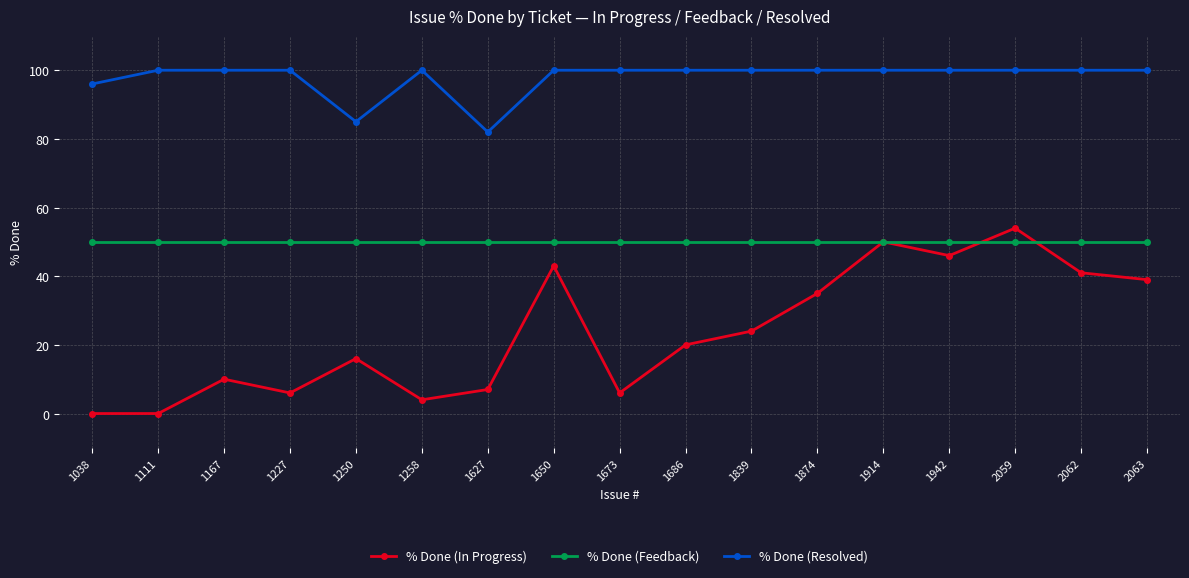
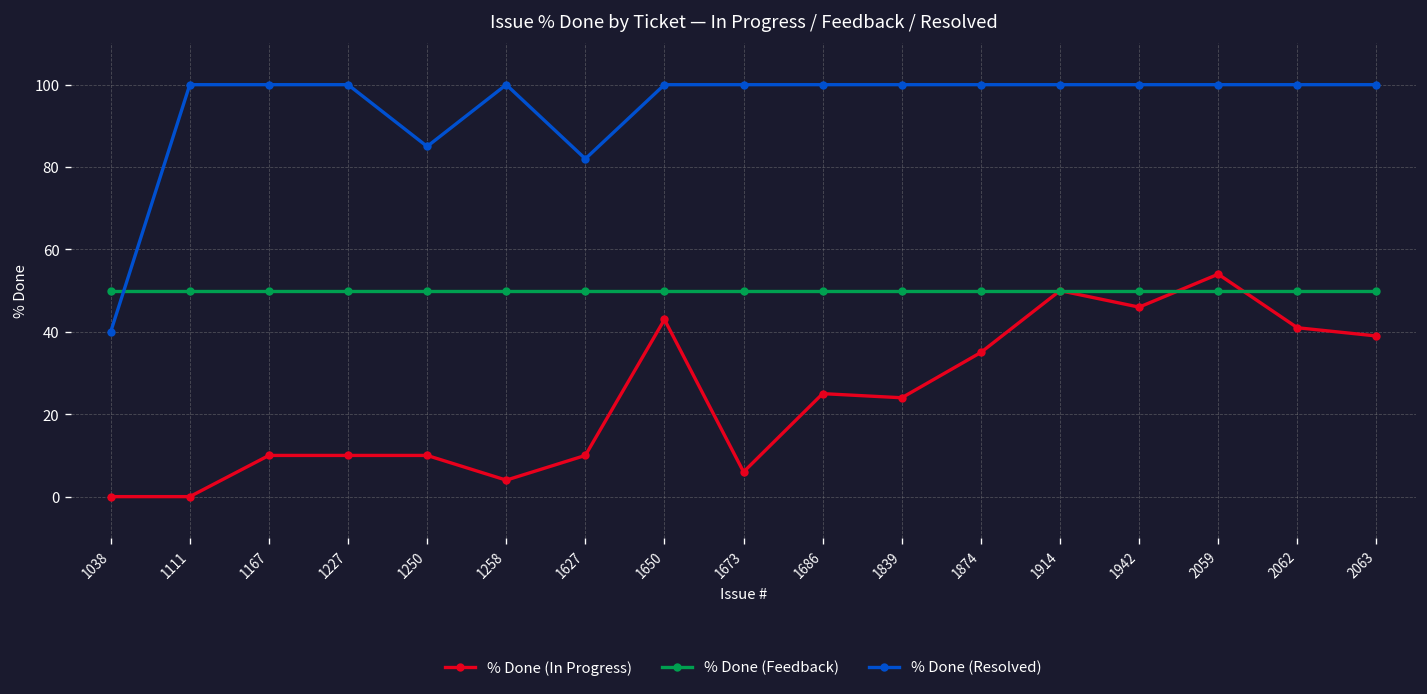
  {
    "% Done (In Progress)": {
      "1038": 0,
      "1111": 0,
      "1167": 10,
-     "1227": 6,
-     "1250": 16,
+     "1227": 10,
+     "1250": 10,
      "1258": 4,
-     "1627": 7,
+     "1627": 10,
      "1650": 43,
      "1673": 6,
-     "1686": 20,
+     "1686": 25,
      "1839": 24,
      "1874": 35,
      "1942": 46,
      "2059": 54,
      "2062": 41,
      "2063": 39
    },
    "% Done (Feedback)": {
      "1038": 50,
      "1111": 50,
      "1167": 50,
      "1227": 50,
      "1250": 50,
      "1258": 50,
      "1627": 50,
      "1650": 50,
      "1673": 50,
      "1686": 50,
      "1839": 50,
      "1874": 50,
      "1942": 50,
      "2059": 50,
      "2062": 50,
      "2063": 50
    },
    "% Done (Resolved)": {
-     "1038": 96,
+     "1038": 40,
      "1111": 100,
      "1167": 100,
      "1227": 100,
      "1250": 85,
      "1258": 100,
      "1627": 82,
      "1650": 100,
      "1673": 100,
      "1686": 100,
      "1839": 100,
      "1874": 100,
      "1914": 100,
      "1942": 100,
      "2059": 100,
      "2062": 100,
      "2063": 100
    }
  }
